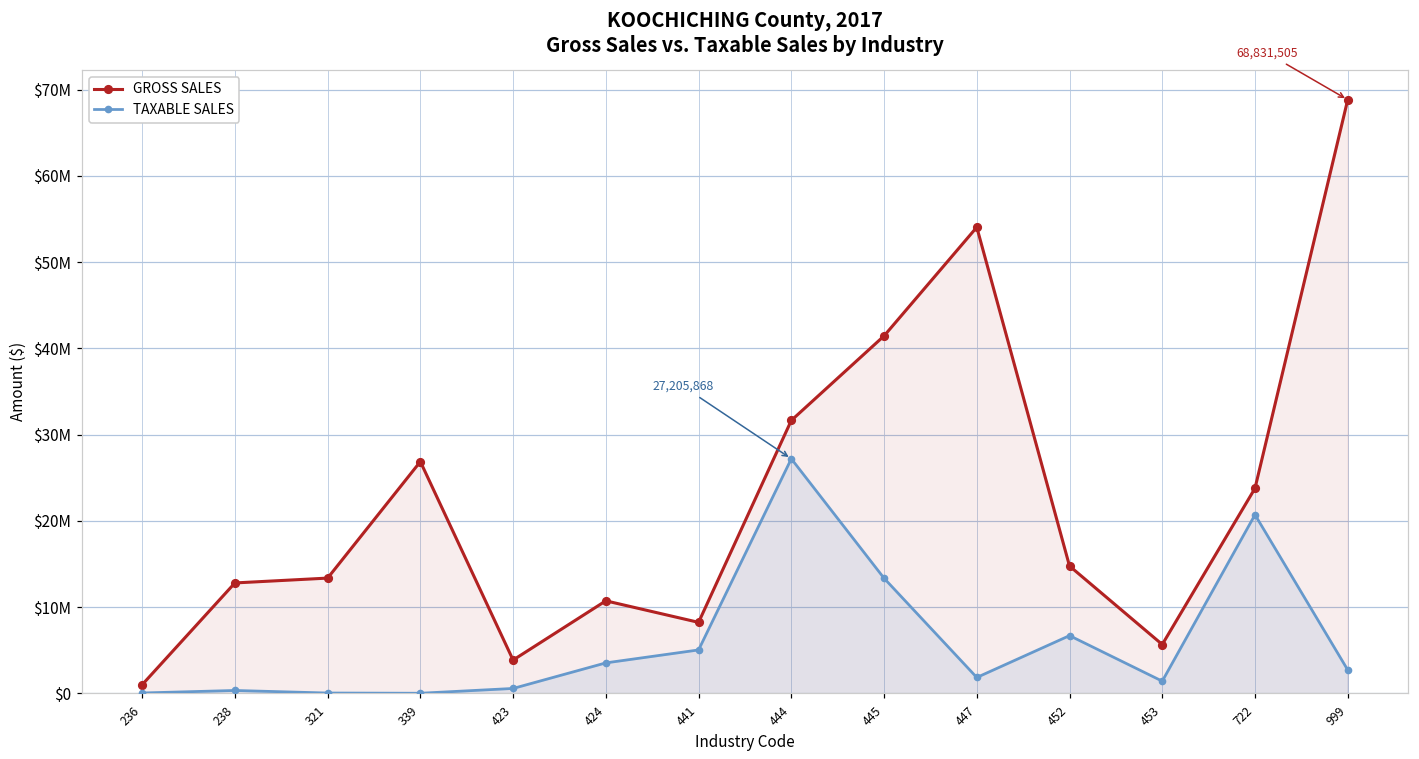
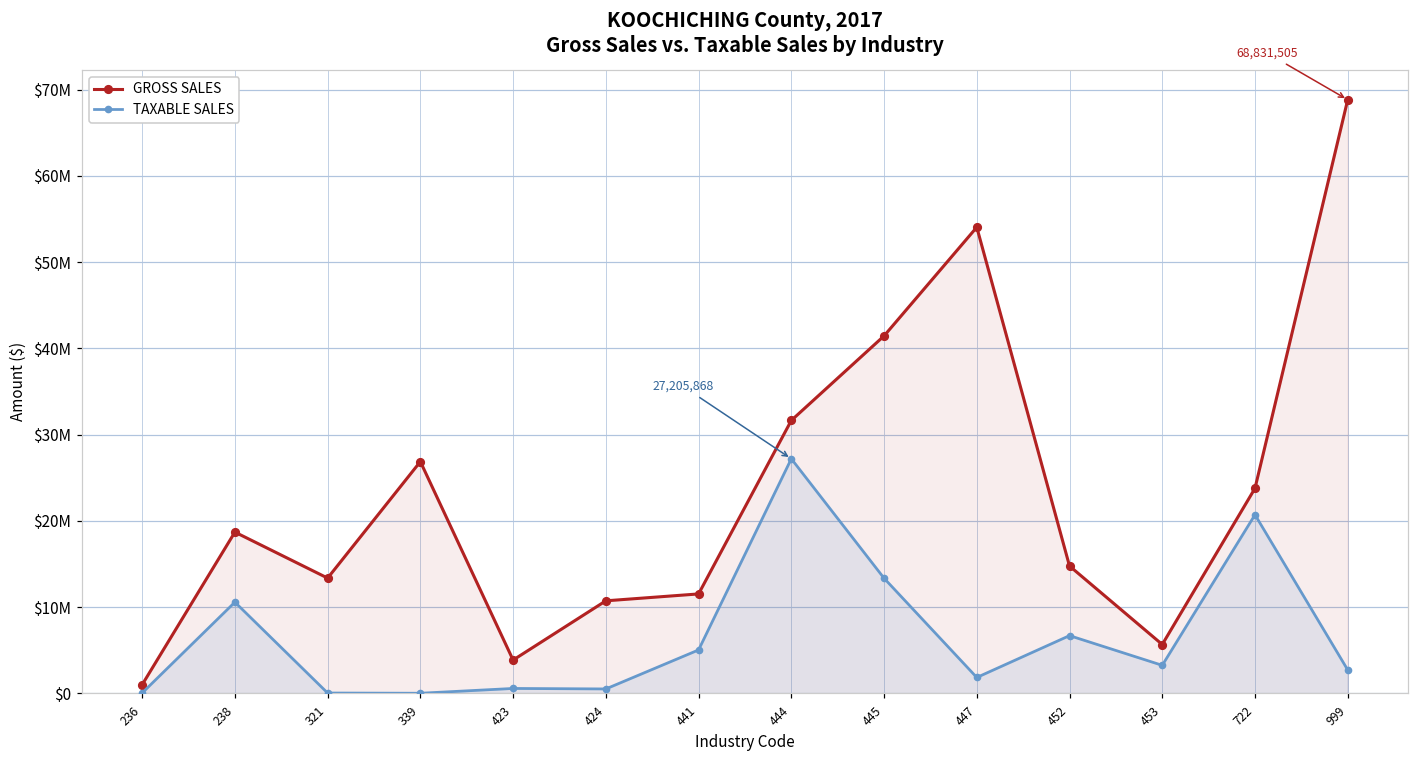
  {
    "GROSS SALES": {
      "236": "$1000000",
-     "238": "$13000000",
+     "238": "$19000000",
      "321": "$13000000",
      "339": "$27000000",
      "423": "$4000000",
      "424": "$11000000",
-     "441": "$8000000",
+     "441": "$12000000",
      "445": "$41000000",
      "447": "$54000000",
      "452": "$15000000",
      "453": "$6000000",
      "722": "$24000000"
    },
    "TAXABLE SALES": {
      "236": "$0",
-     "238": "$0",
+     "238": "$11000000",
      "321": "$0",
      "339": "$0",
      "423": "$1000000",
-     "424": "$4000000",
+     "424": "$1000000",
      "441": "$5000000",
      "445": "$13000000",
      "447": "$2000000",
      "452": "$7000000",
-     "453": "$1000000",
+     "453": "$3000000",
      "722": "$21000000",
      "999": "$3000000"
    }
  }
